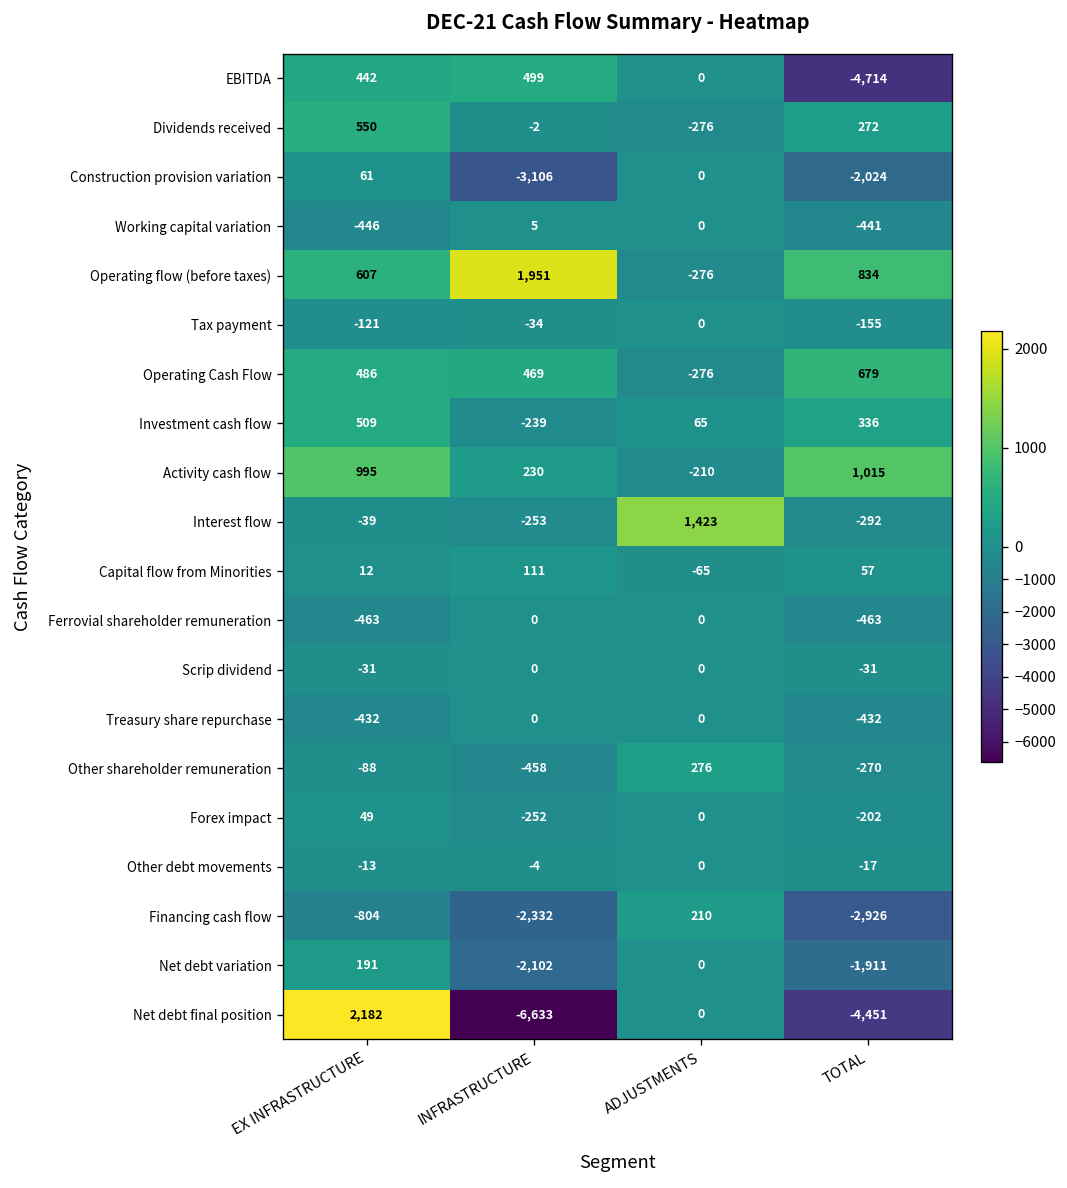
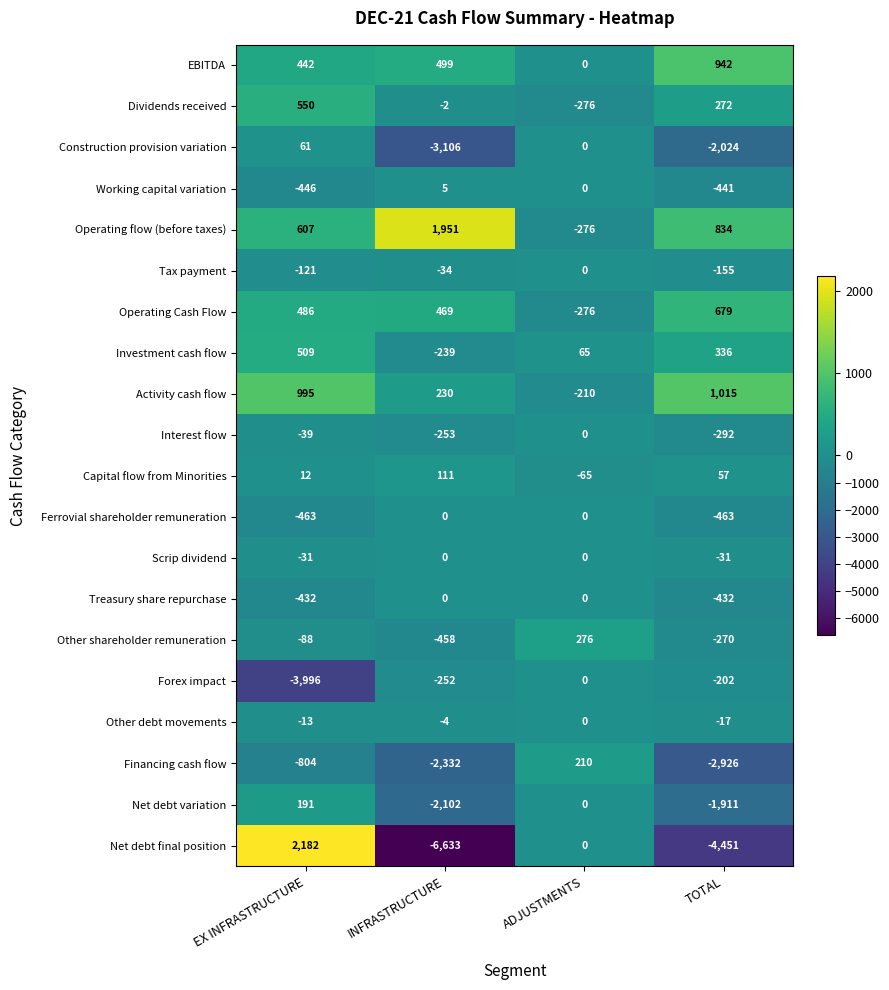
  {
    "EBITDA": {
      "EX INFRASTRUCTURE": "442",
      "INFRASTRUCTURE": "499",
      "ADJUSTMENTS": "0",
-     "TOTAL": "-4,714"
+     "TOTAL": "942"
    },
    "Dividends received": {
      "EX INFRASTRUCTURE": "550",
      "INFRASTRUCTURE": "-2",
      "ADJUSTMENTS": "-276",
      "TOTAL": "272"
    },
    "Construction provision variation": {
      "EX INFRASTRUCTURE": "61",
      "INFRASTRUCTURE": "-3,106",
      "ADJUSTMENTS": "0",
      "TOTAL": "-2,024"
    },
    "Working capital variation": {
      "EX INFRASTRUCTURE": "-446",
      "INFRASTRUCTURE": "5",
      "ADJUSTMENTS": "0",
      "TOTAL": "-441"
    },
    "Operating flow (before taxes)": {
      "EX INFRASTRUCTURE": "607",
      "INFRASTRUCTURE": "1,951",
      "ADJUSTMENTS": "-276",
      "TOTAL": "834"
    },
    "Tax payment": {
      "EX INFRASTRUCTURE": "-121",
      "INFRASTRUCTURE": "-34",
      "ADJUSTMENTS": "0",
      "TOTAL": "-155"
    },
    "Operating Cash Flow": {
      "EX INFRASTRUCTURE": "486",
      "INFRASTRUCTURE": "469",
      "ADJUSTMENTS": "-276",
      "TOTAL": "679"
    },
    "Investment cash flow": {
      "EX INFRASTRUCTURE": "509",
      "INFRASTRUCTURE": "-239",
      "ADJUSTMENTS": "65",
      "TOTAL": "336"
    },
    "Activity cash flow": {
      "EX INFRASTRUCTURE": "995",
      "INFRASTRUCTURE": "230",
      "ADJUSTMENTS": "-210",
      "TOTAL": "1,015"
    },
    "Interest flow": {
      "EX INFRASTRUCTURE": "-39",
      "INFRASTRUCTURE": "-253",
-     "ADJUSTMENTS": "1,423",
+     "ADJUSTMENTS": "0",
      "TOTAL": "-292"
    },
    "Capital flow from Minorities": {
      "EX INFRASTRUCTURE": "12",
      "INFRASTRUCTURE": "111",
      "ADJUSTMENTS": "-65",
      "TOTAL": "57"
    },
    "Ferrovial shareholder remuneration": {
      "EX INFRASTRUCTURE": "-463",
      "INFRASTRUCTURE": "0",
      "ADJUSTMENTS": "0",
      "TOTAL": "-463"
    },
    "Scrip dividend": {
      "EX INFRASTRUCTURE": "-31",
      "INFRASTRUCTURE": "0",
      "ADJUSTMENTS": "0",
      "TOTAL": "-31"
    },
    "Treasury share repurchase": {
      "EX INFRASTRUCTURE": "-432",
      "INFRASTRUCTURE": "0",
      "ADJUSTMENTS": "0",
      "TOTAL": "-432"
    },
    "Other shareholder remuneration": {
      "EX INFRASTRUCTURE": "-88",
      "INFRASTRUCTURE": "-458",
      "ADJUSTMENTS": "276",
      "TOTAL": "-270"
    },
    "Forex impact": {
-     "EX INFRASTRUCTURE": "49",
+     "EX INFRASTRUCTURE": "-3,996",
      "INFRASTRUCTURE": "-252",
      "ADJUSTMENTS": "0",
      "TOTAL": "-202"
    },
    "Other debt movements": {
      "EX INFRASTRUCTURE": "-13",
      "INFRASTRUCTURE": "-4",
      "ADJUSTMENTS": "0",
      "TOTAL": "-17"
    },
    "Financing cash flow": {
      "EX INFRASTRUCTURE": "-804",
      "INFRASTRUCTURE": "-2,332",
      "ADJUSTMENTS": "210",
      "TOTAL": "-2,926"
    },
    "Net debt variation": {
      "EX INFRASTRUCTURE": "191",
      "INFRASTRUCTURE": "-2,102",
      "ADJUSTMENTS": "0",
      "TOTAL": "-1,911"
    },
    "Net debt final position": {
      "EX INFRASTRUCTURE": "2,182",
      "INFRASTRUCTURE": "-6,633",
      "ADJUSTMENTS": "0",
      "TOTAL": "-4,451"
    }
  }
